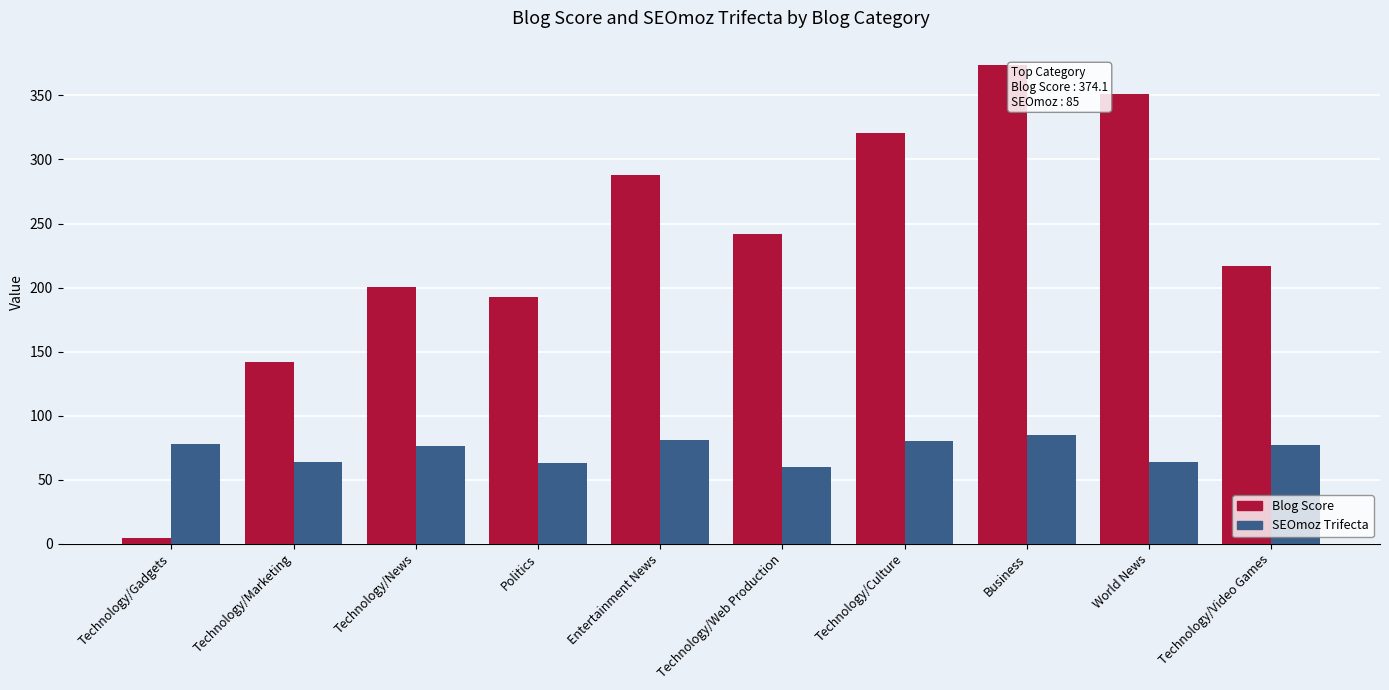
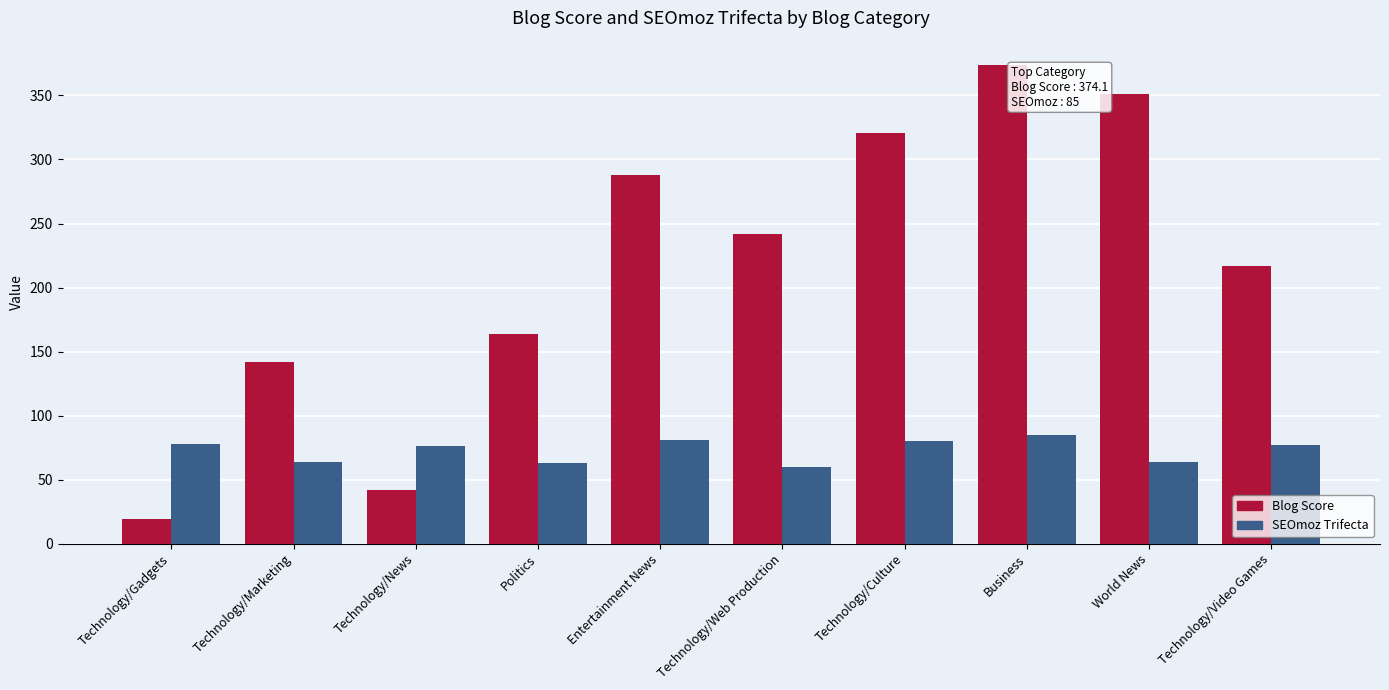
  {
    "Blog Score": {
-     "Technology/Gadgets": 4,
+     "Technology/Gadgets": 19,
      "Technology/Marketing": 142,
-     "Technology/News": 200,
-     "Politics": 192,
+     "Technology/News": 42,
+     "Politics": 163,
      "Entertainment News": 288,
      "Technology/Web Production": 242,
      "Technology/Culture": 321,
      "World News": 351,
      "Technology/Video Games": 217
    },
    "SEOmoz Trifecta": {
      "Technology/Gadgets": 78,
      "Technology/Marketing": 64,
      "Technology/News": 76,
      "Politics": 63,
      "Entertainment News": 81,
      "Technology/Web Production": 60,
      "Technology/Culture": 80,
      "Business": 85,
      "World News": 64,
      "Technology/Video Games": 77
    }
  }
